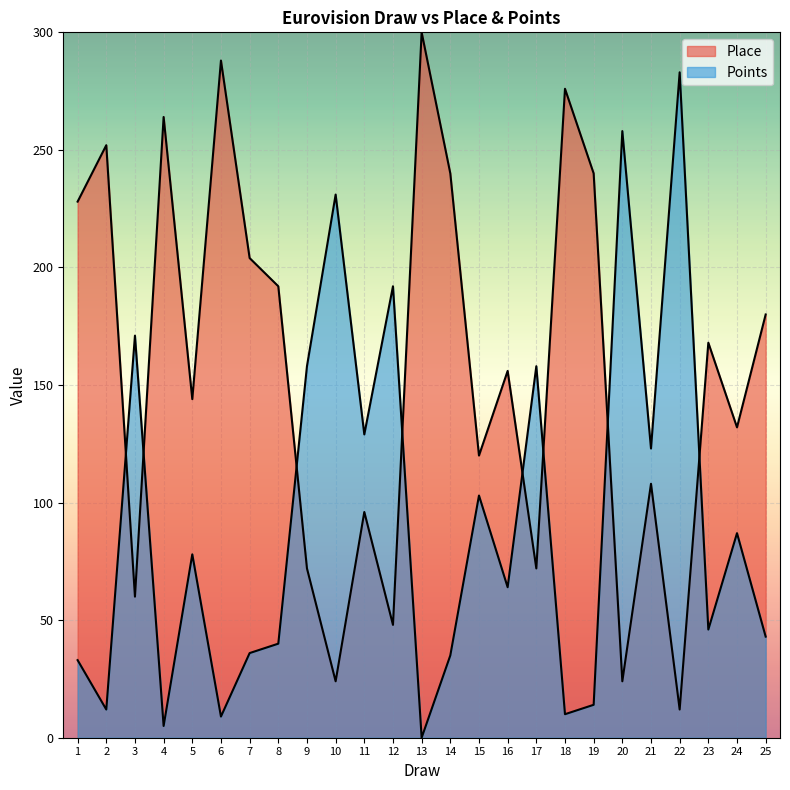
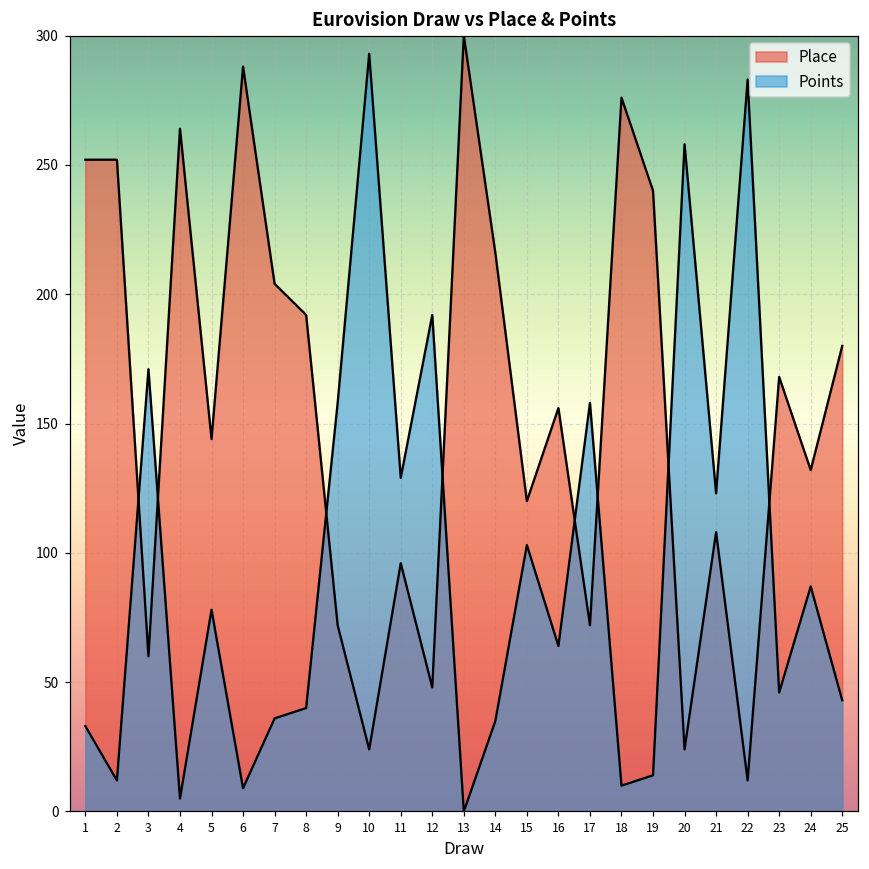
  {
    "Place": {
-     "1": 228,
+     "1": 252,
      "2": 252,
      "3": 60,
      "4": 264,
      "5": 144,
      "6": 288,
      "7": 204,
      "8": 192,
      "9": 72,
      "10": 24,
      "11": 96,
      "12": 48,
      "13": 300,
-     "14": 240,
+     "14": 216,
      "15": 120,
      "16": 156,
      "17": 72,
      "18": 276,
      "19": 240,
      "20": 24,
      "21": 108,
      "22": 12,
      "23": 168,
      "24": 132,
      "25": 180
    },
    "Points": {
      "1": 33,
      "2": 12,
      "3": 171,
      "4": 5,
      "5": 78,
      "6": 9,
      "7": 36,
      "8": 40,
      "9": 158,
-     "10": 231,
+     "10": 293,
      "11": 129,
      "12": 192,
      "13": 0,
      "14": 35,
      "15": 103,
      "16": 64,
      "17": 158,
      "18": 10,
      "19": 14,
      "20": 258,
      "21": 123,
      "22": 283,
      "23": 46,
      "24": 87,
      "25": 43
    }
  }
